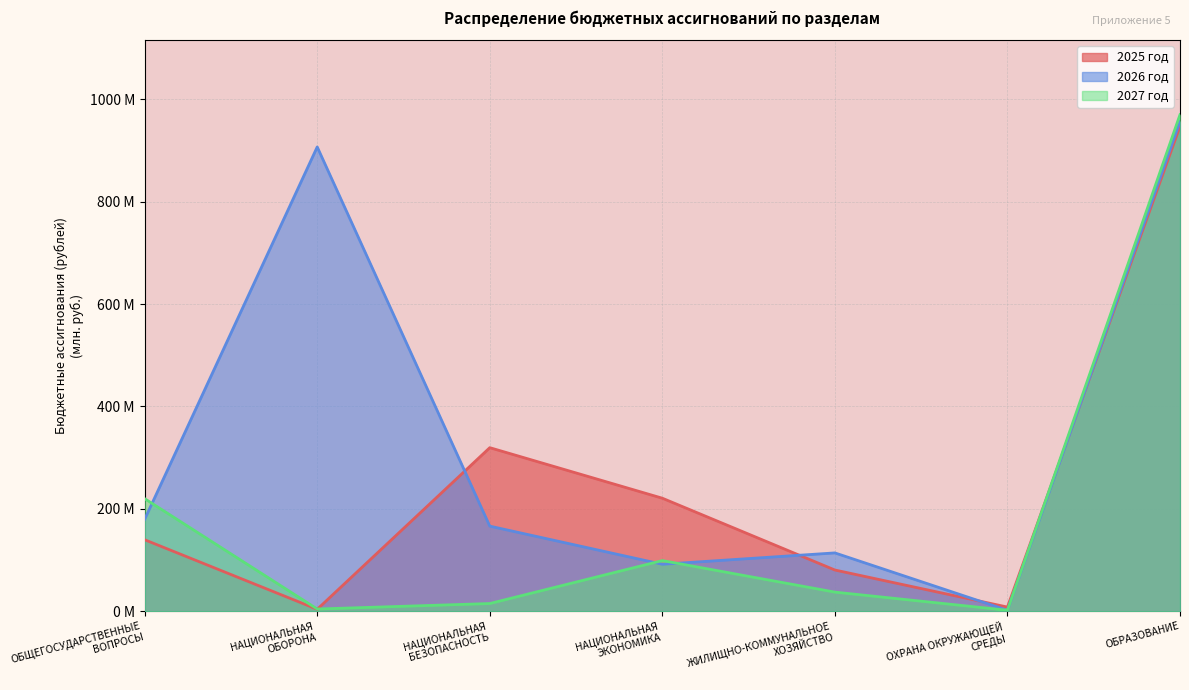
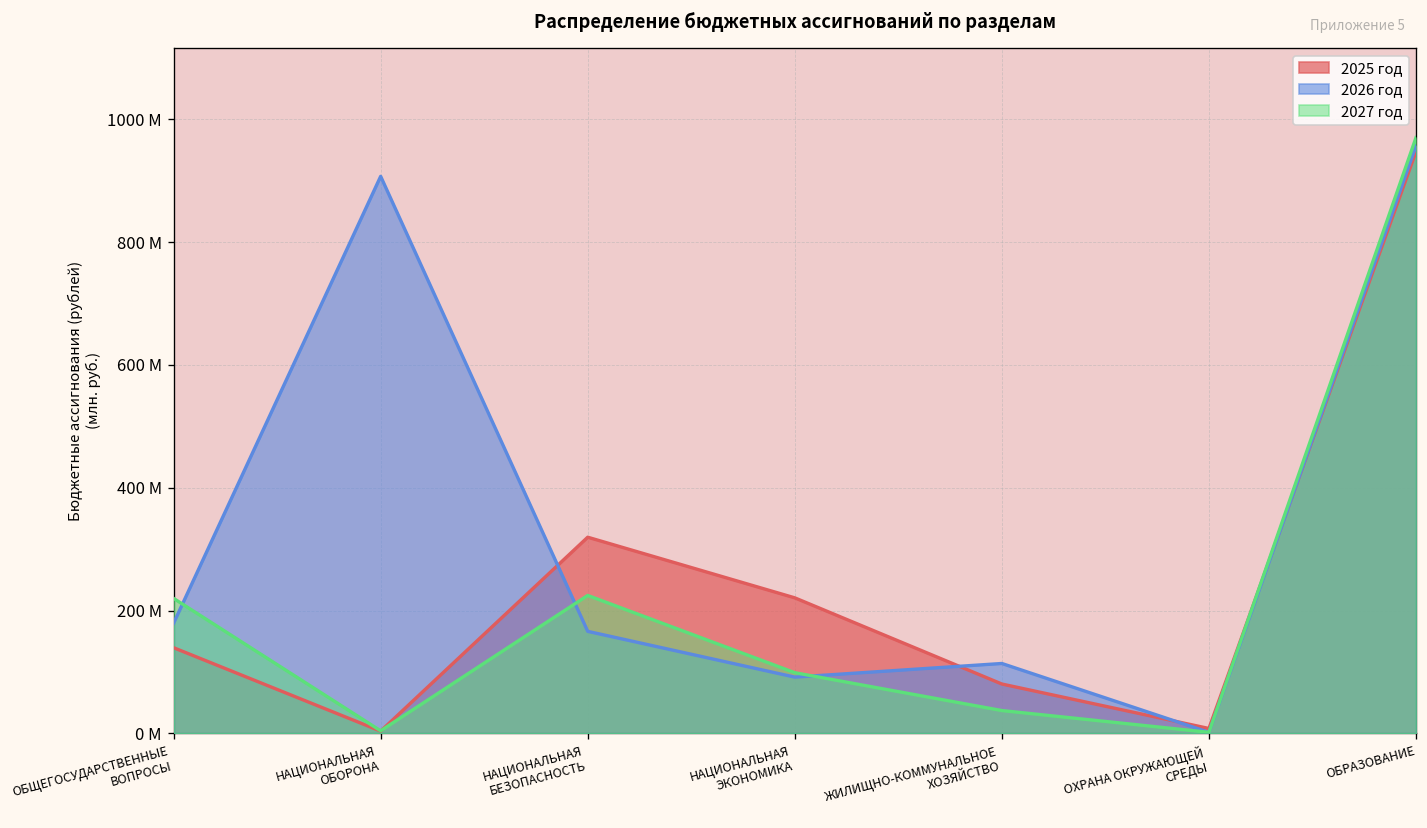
  {
    "2025 год": {
      "ОБЩЕГОСУДАРСТВЕННЫЕ ВОПРОСЫ": "140 М",
      "НАЦИОНАЛЬНАЯ БЕЗОПАСНОСТЬ": "320 М",
      "НАЦИОНАЛЬНАЯ ЭКОНОМИКА": "220 М",
      "ЖИЛИЩНО-КОММУНАЛЬНОЕ ХОЗЯЙСТВО": "80 М",
      "ОХРАНА ОКРУЖАЮЩЕЙ СРЕДЫ": "10 М",
      "ОБРАЗОВАНИЕ": "950 М"
    },
    "2026 год": {
      "ОБЩЕГОСУДАРСТВЕННЫЕ ВОПРОСЫ": "180 М",
      "НАЦИОНАЛЬНАЯ ОБОРОНА": "910 М",
      "НАЦИОНАЛЬНАЯ БЕЗОПАСНОСТЬ": "170 М",
      "НАЦИОНАЛЬНАЯ ЭКОНОМИКА": "90 М",
      "ЖИЛИЩНО-КОММУНАЛЬНОЕ ХОЗЯЙСТВО": "110 М",
      "ОБРАЗОВАНИЕ": "960 М"
    },
    "2027 год": {
      "ОБЩЕГОСУДАРСТВЕННЫЕ ВОПРОСЫ": "220 М",
-     "НАЦИОНАЛЬНАЯ БЕЗОПАСНОСТЬ": "10 М",
+     "НАЦИОНАЛЬНАЯ БЕЗОПАСНОСТЬ": "220 М",
      "НАЦИОНАЛЬНАЯ ЭКОНОМИКА": "100 М",
      "ЖИЛИЩНО-КОММУНАЛЬНОЕ ХОЗЯЙСТВО": "40 М",
      "ОБРАЗОВАНИЕ": "970 М"
    }
  }
